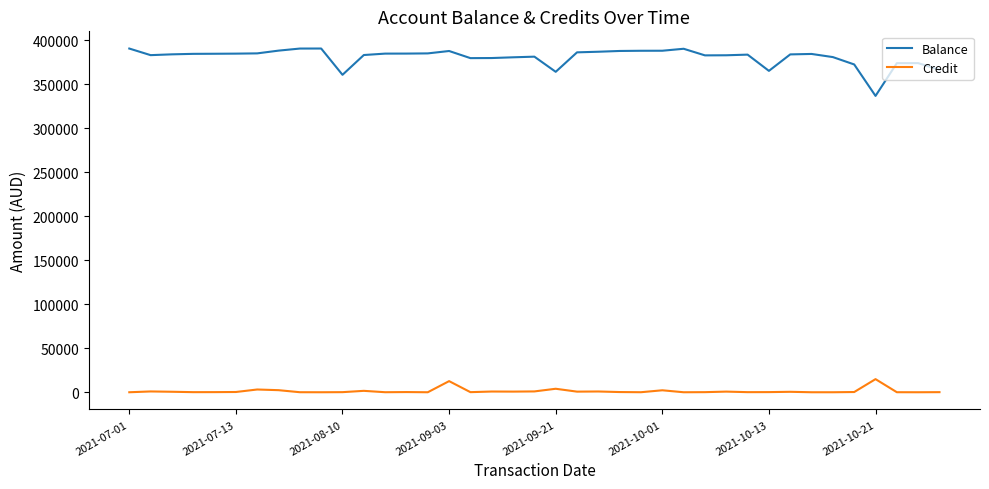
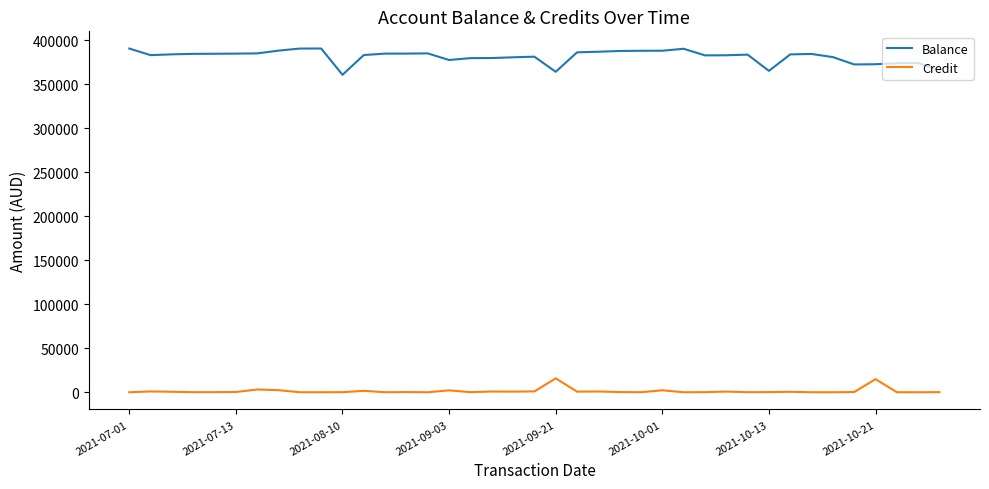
  {
    "Balance": {
      "2021-07-01": 390000,
      "2021-08-10": 360000,
-     "2021-09-03": 390000,
+     "2021-09-03": 380000,
      "2021-09-21": 360000,
      "2021-10-13": 370000,
-     "2021-10-21": 340000
+     "2021-10-21": 370000
    },
    "Credit": {
      "2021-07-01": 0,
      "2021-08-10": 0,
-     "2021-09-03": 10000,
-     "2021-09-21": 0,
+     "2021-09-03": 0,
+     "2021-09-21": 20000,
      "2021-10-13": 0,
      "2021-10-21": 10000
    }
  }
